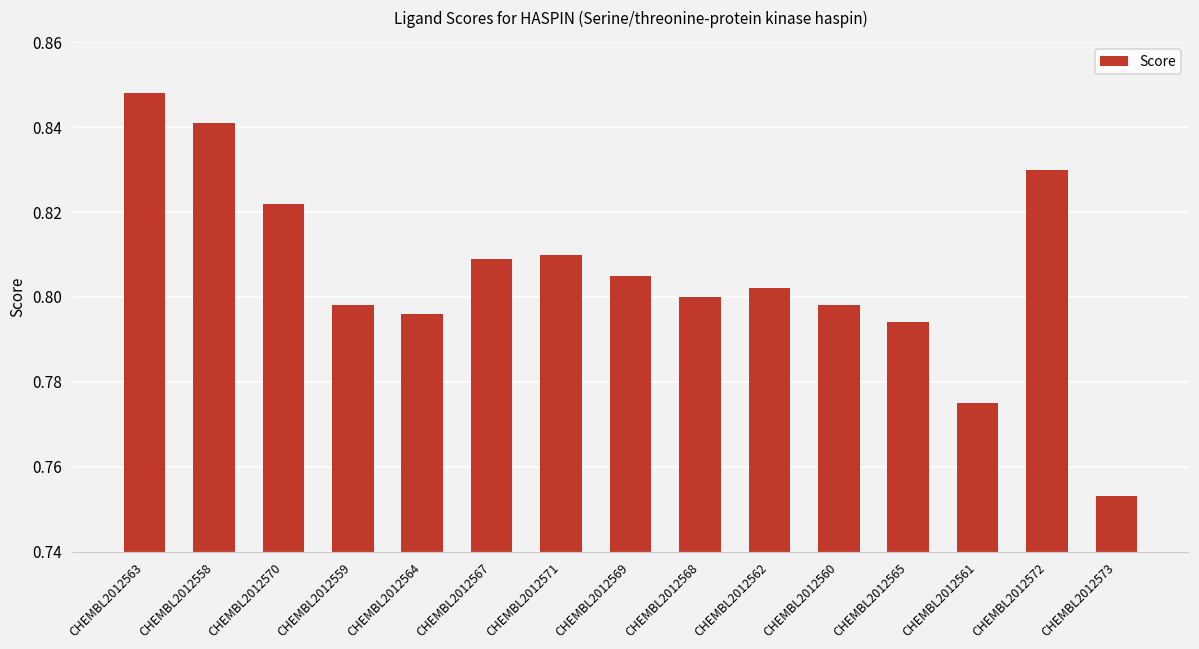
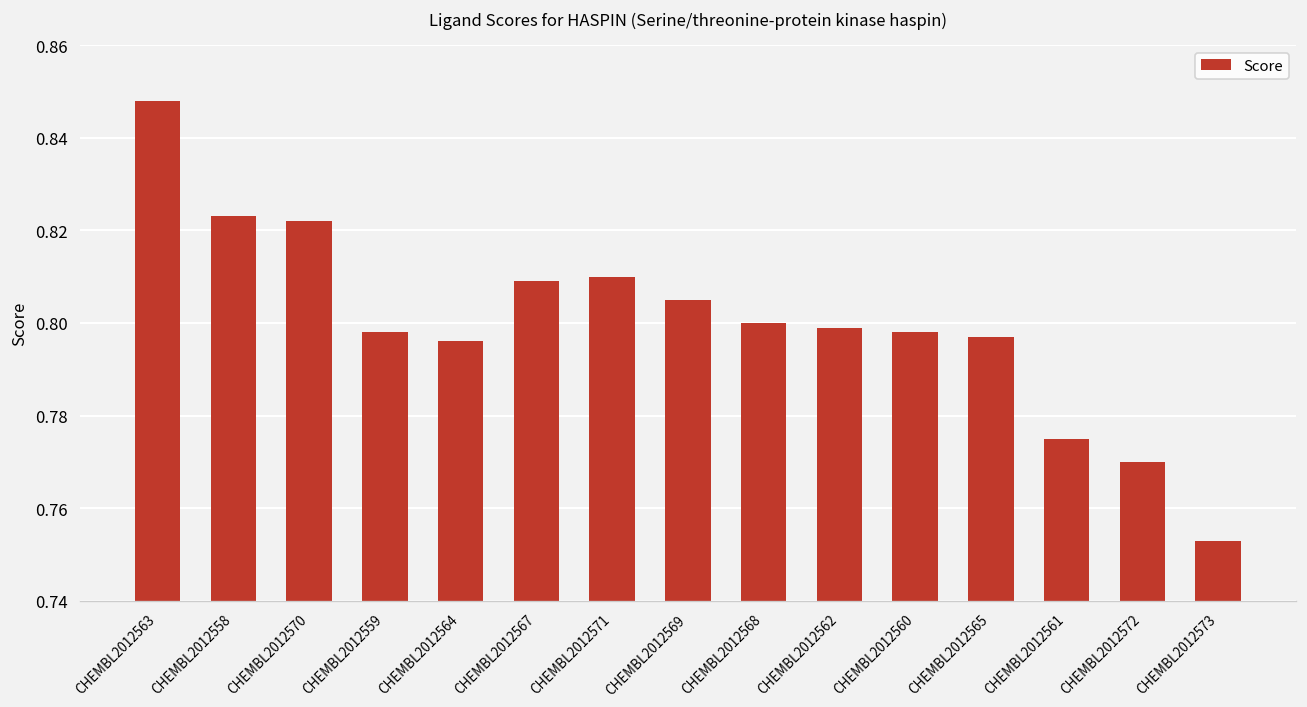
  {
    "CHEMBL2012563": 0.848,
-   "CHEMBL2012558": 0.841,
+   "CHEMBL2012558": 0.823,
    "CHEMBL2012570": 0.822,
    "CHEMBL2012559": 0.798,
    "CHEMBL2012564": 0.796,
    "CHEMBL2012567": 0.809,
    "CHEMBL2012571": 0.810,
    "CHEMBL2012569": 0.805,
    "CHEMBL2012568": 0.800,
-   "CHEMBL2012562": 0.802,
+   "CHEMBL2012562": 0.799,
    "CHEMBL2012560": 0.798,
-   "CHEMBL2012565": 0.794,
+   "CHEMBL2012565": 0.797,
    "CHEMBL2012561": 0.775,
-   "CHEMBL2012572": 0.83,
+   "CHEMBL2012572": 0.77,
    "CHEMBL2012573": 0.753
  }
